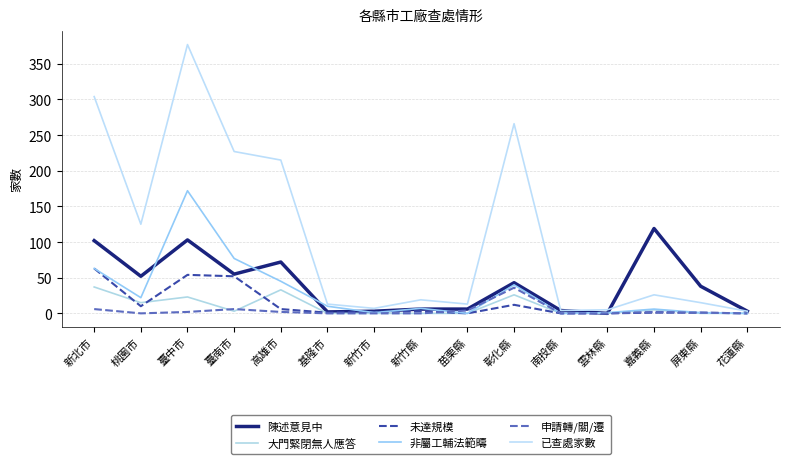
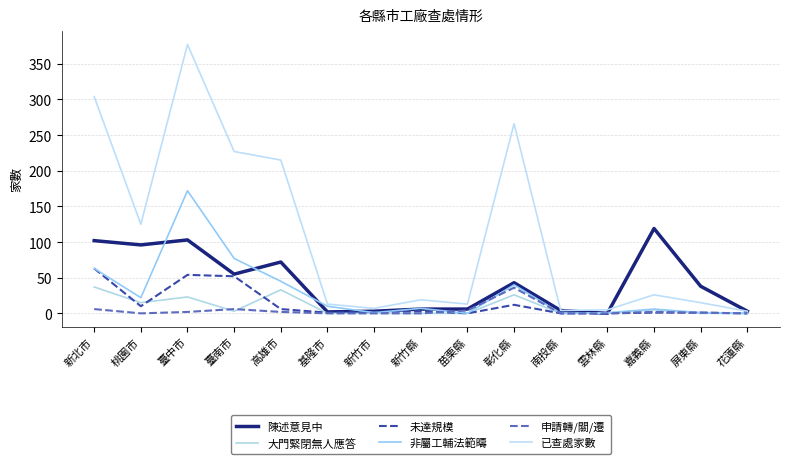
  {
    "陳述意見中": {
      "新北市": 100,
-     "桃園市": 50,
+     "桃園市": 100,
      "臺中市": 100,
      "高雄市": 70,
      "嘉義縣": 120,
      "屏東縣": 40
    }
  }
